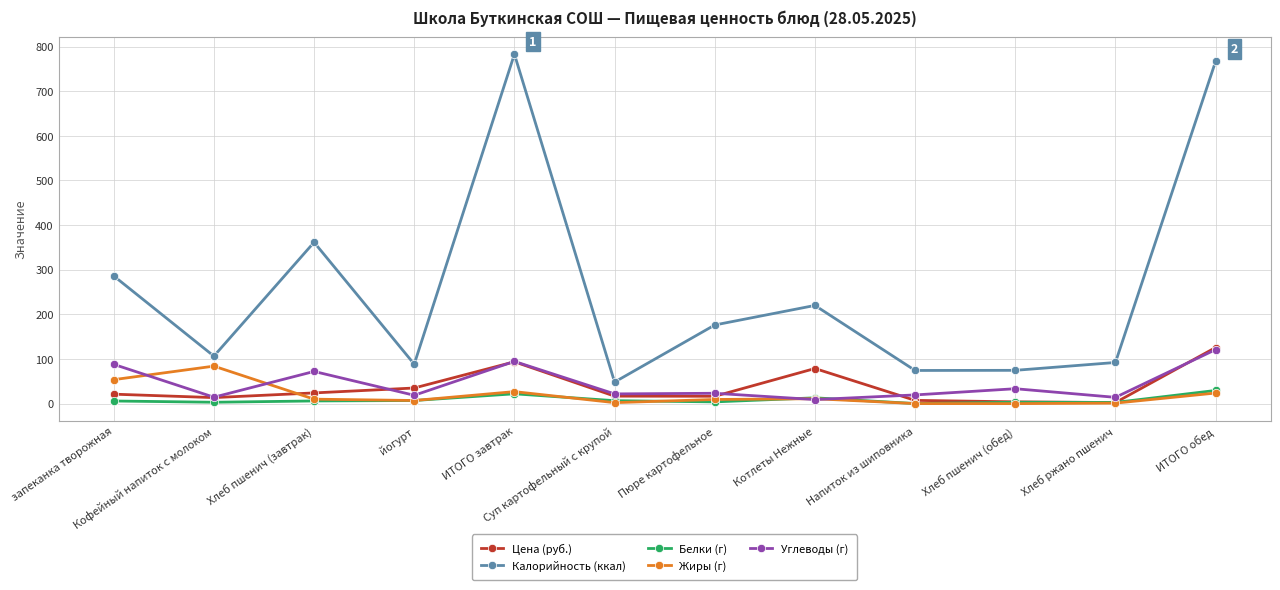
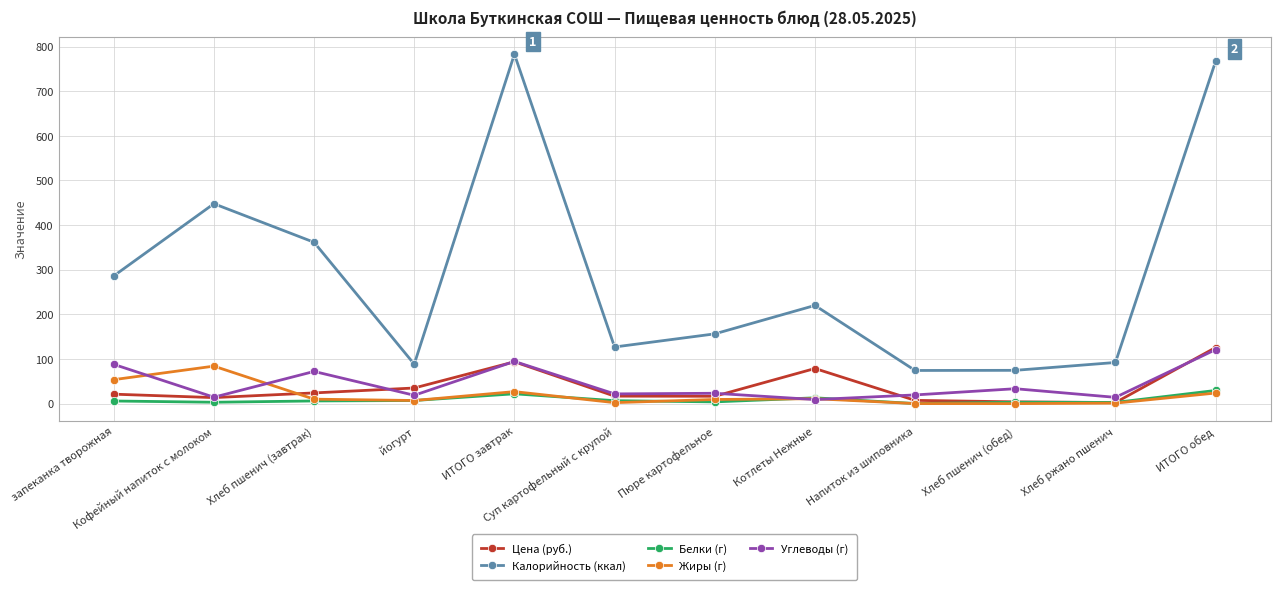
  {
    "Цена (руб.)": {
      "запеканка творожная": 20,
      "Хлеб пшенич (завтрак)": 20,
      "йогурт": 40,
      "Пюре картофельное": 20,
      "Котлеты Нежные": 80,
      "Напиток из шиповника": 10
    },
    "Калорийность (ккал)": {
      "запеканка творожная": 290,
-     "Кофейный напиток с молоком": 110,
+     "Кофейный напиток с молоком": 450,
      "Хлеб пшенич (завтрак)": 360,
      "йогурт": 90,
-     "Суп картофельный с крупой": 50,
-     "Пюре картофельное": 180,
+     "Суп картофельный с крупой": 130,
+     "Пюре картофельное": 160,
      "Котлеты Нежные": 220,
      "Напиток из шиповника": 70,
      "Хлеб пшенич (обед)": 70,
      "Хлеб ржано пшенич": 90
    },
    "Белки (г)": {
      "запеканка творожная": 10,
      "Кофейный напиток с молоком": 0,
      "ИТОГО обед": 30
    },
    "Жиры (г)": {
      "запеканка творожная": 50,
      "Кофейный напиток с молоком": 80,
      "ИТОГО обед": 20
    },
    "Углеводы (г)": {
      "запеканка творожная": 90,
      "Хлеб пшенич (завтрак)": 70,
      "йогурт": 20,
      "Пюре картофельное": 20,
      "Напиток из шиповника": 20,
      "Хлеб пшенич (обед)": 30,
      "Хлеб ржано пшенич": 10
    }
  }
